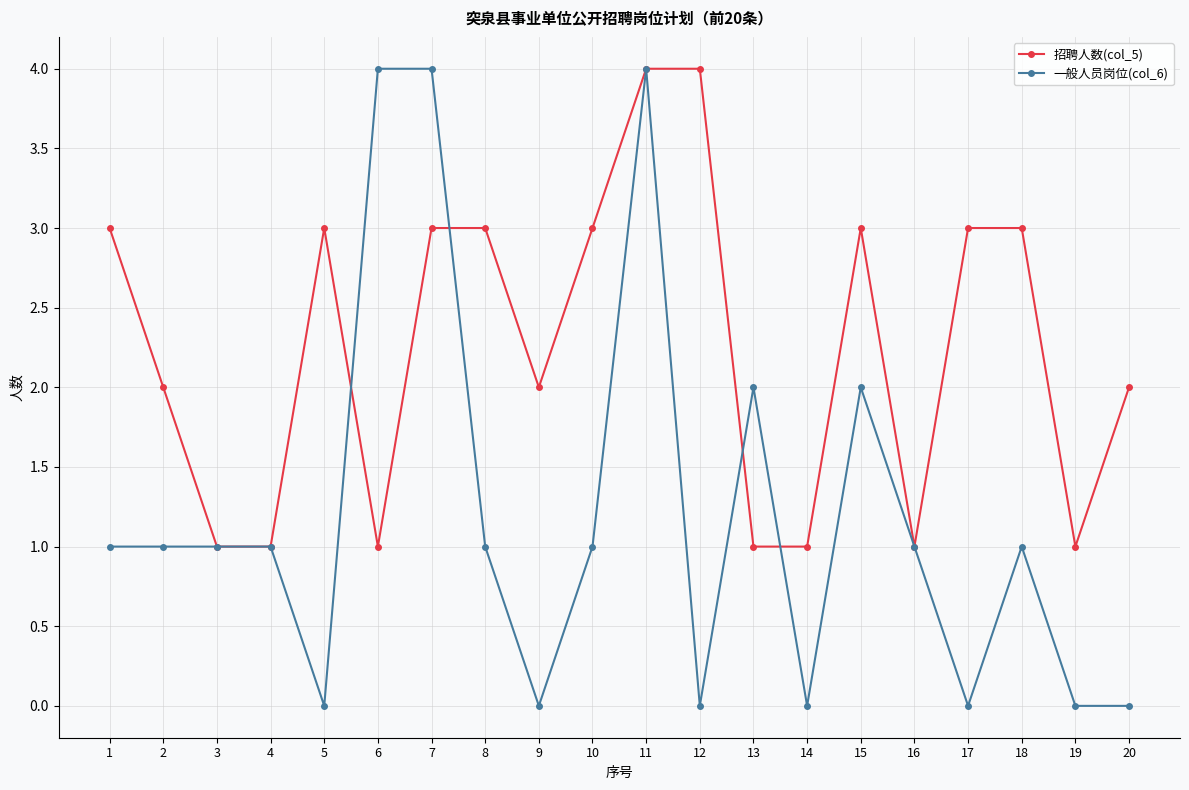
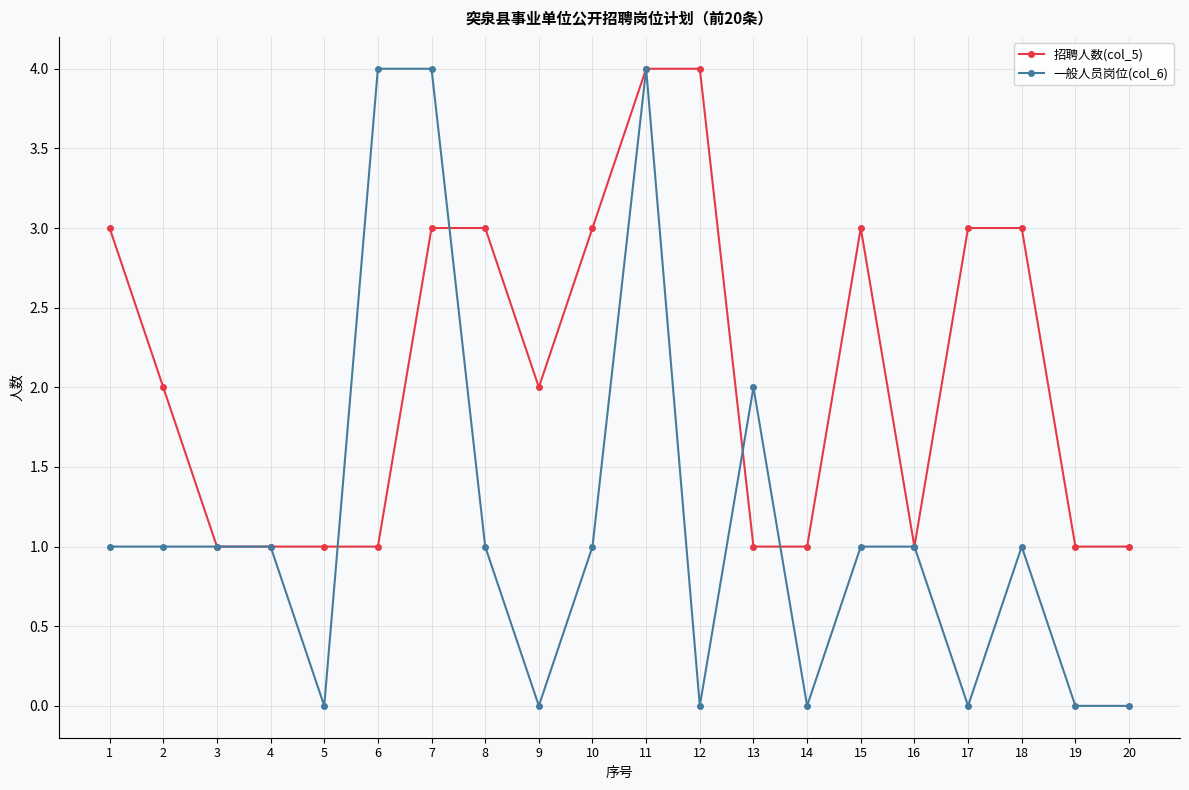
  {
    "招聘人数(col_5)": {
      "1": 3,
      "2": 2,
-     "5": 3,
+     "5": 1,
      "6": 1,
      "7": 3,
      "8": 3,
      "9": 2,
      "10": 3,
      "12": 4,
      "13": 1,
      "14": 1,
      "15": 3,
      "17": 3,
      "18": 3,
      "19": 1,
-     "20": 2
+     "20": 1
    },
    "一般人员岗位(col_6)": {
      "1": 1,
      "2": 1,
      "5": 0,
      "6": 4,
      "7": 4,
      "8": 1,
      "9": 0,
      "10": 1,
      "12": 0,
      "13": 2,
      "14": 0,
-     "15": 2,
+     "15": 1,
      "17": 0,
      "18": 1,
      "19": 0,
      "20": 0
    }
  }
